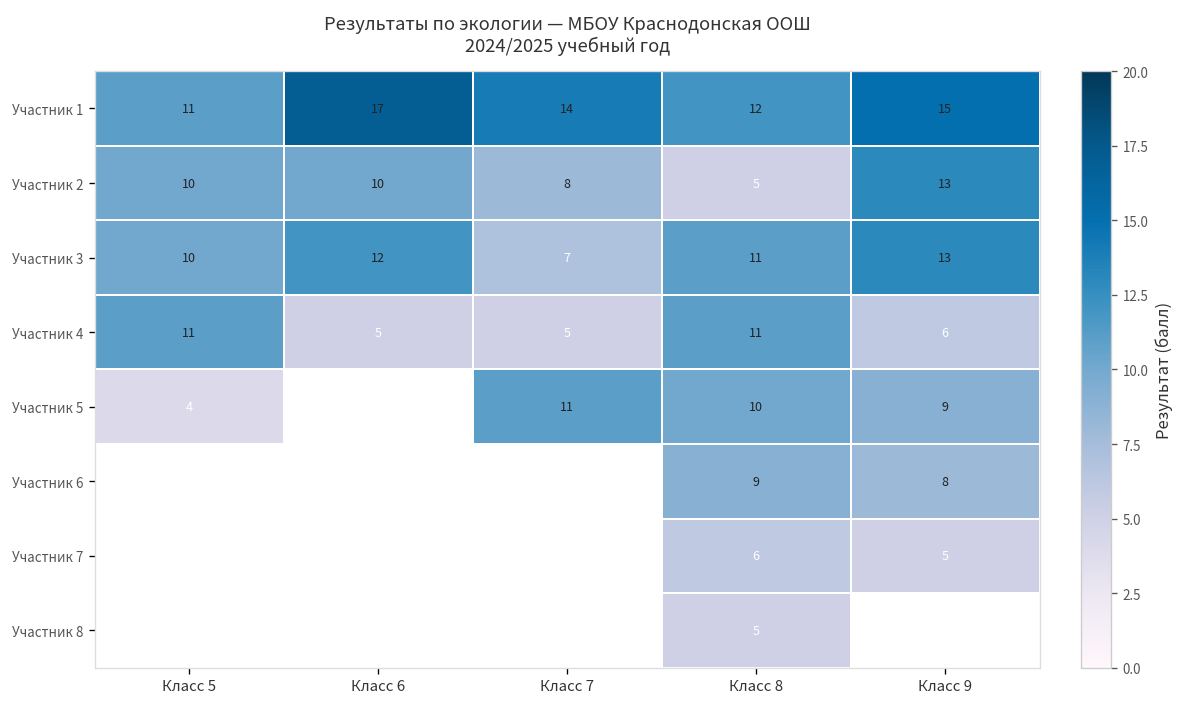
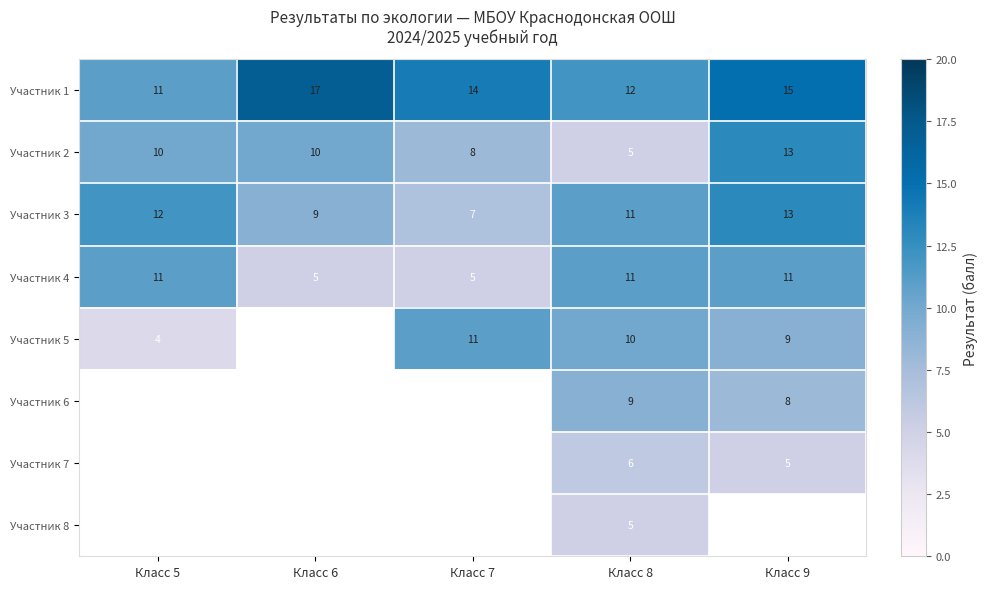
  {
    "Участник 1": {
      "Класс 5": 11,
      "Класс 6": 17,
      "Класс 7": 14,
      "Класс 8": 12,
      "Класс 9": 15
    },
    "Участник 2": {
      "Класс 5": 10,
      "Класс 6": 10,
      "Класс 7": 8,
      "Класс 8": 5,
      "Класс 9": 13
    },
    "Участник 3": {
-     "Класс 5": 10,
-     "Класс 6": 12,
+     "Класс 5": 12,
+     "Класс 6": 9,
      "Класс 7": 7,
      "Класс 8": 11,
      "Класс 9": 13
    },
    "Участник 4": {
      "Класс 5": 11,
      "Класс 6": 5,
      "Класс 7": 5,
      "Класс 8": 11,
-     "Класс 9": 6
+     "Класс 9": 11
    },
    "Участник 5": {
      "Класс 7": 11,
      "Класс 8": 10,
      "Класс 9": 9
    },
    "Участник 6": {
      "Класс 8": 9,
      "Класс 9": 8
    },
    "Участник 7": {
      "Класс 8": 6,
      "Класс 9": 5
    },
    "Участник 8": {
      "Класс 8": 5
    }
  }
